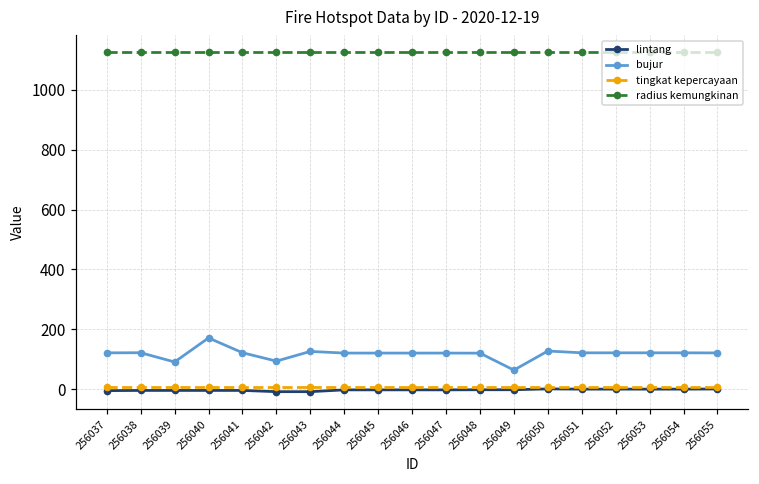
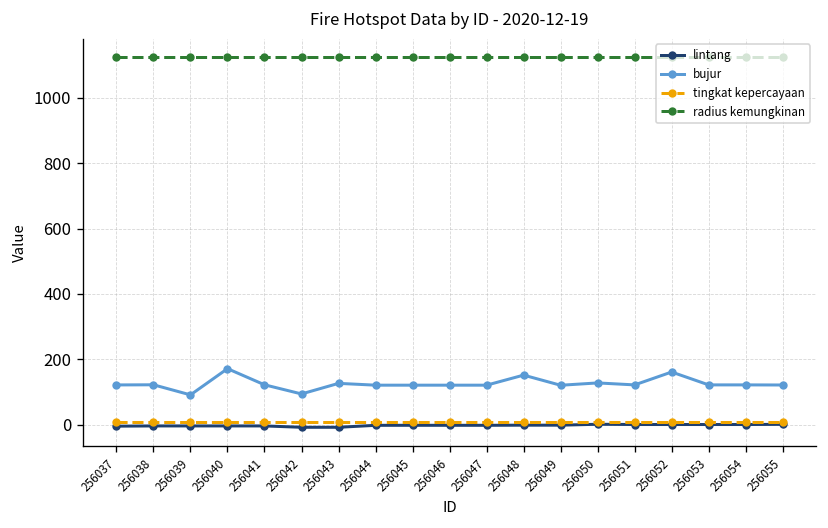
  {
    "lintang": {
      "256037": 0,
      "256038": 0,
      "256039": 0,
      "256040": 0,
      "256041": 0,
      "256042": -10,
      "256043": -10,
      "256044": 0,
      "256045": 0,
      "256046": 0,
      "256047": 0,
      "256048": 0,
      "256049": 0
    },
    "bujur": {
      "256037": 120,
      "256038": 120,
      "256039": 90,
      "256040": 170,
      "256041": 120,
      "256042": 90,
      "256043": 130,
      "256044": 120,
      "256045": 120,
      "256046": 120,
      "256047": 120,
-     "256048": 120,
-     "256049": 60,
+     "256048": 150,
+     "256049": 120,
      "256050": 130,
      "256051": 120,
-     "256052": 120,
+     "256052": 160,
      "256053": 120,
      "256054": 120,
      "256055": 120
    },
    "tingkat kepercayaan": {
      "256037": 10,
      "256038": 10,
      "256039": 10,
      "256040": 10,
      "256041": 10,
      "256042": 10,
      "256043": 10,
      "256044": 10,
      "256045": 10,
      "256046": 10,
      "256047": 10,
      "256048": 10,
      "256049": 10
    },
    "radius kemungkinan": {
      "256037": 1130,
      "256038": 1130,
      "256039": 1130,
      "256040": 1130,
      "256041": 1130,
      "256042": 1130,
      "256043": 1130,
      "256044": 1130,
      "256045": 1130,
      "256046": 1130,
      "256047": 1130,
      "256048": 1130,
      "256049": 1130,
      "256050": 1130,
      "256051": 1130
    }
  }
